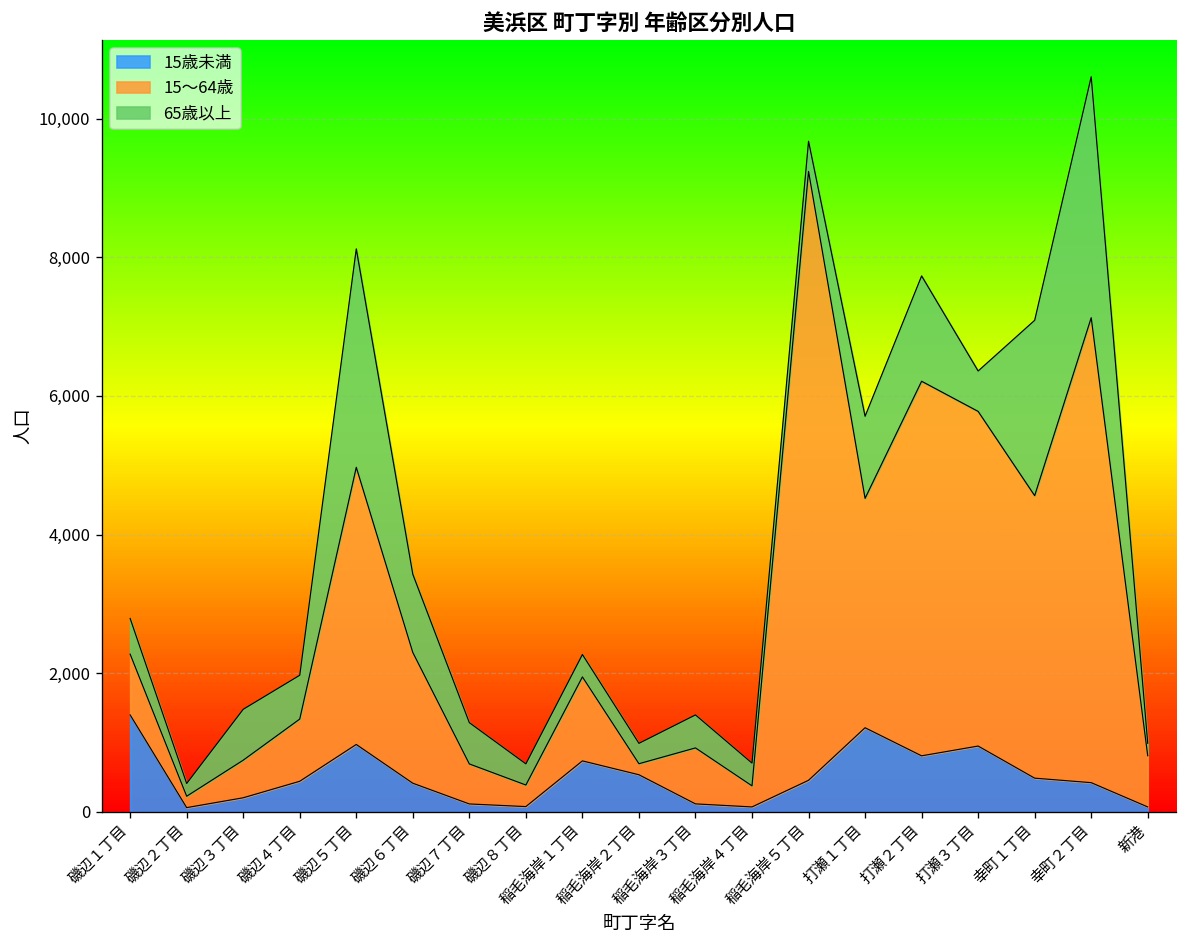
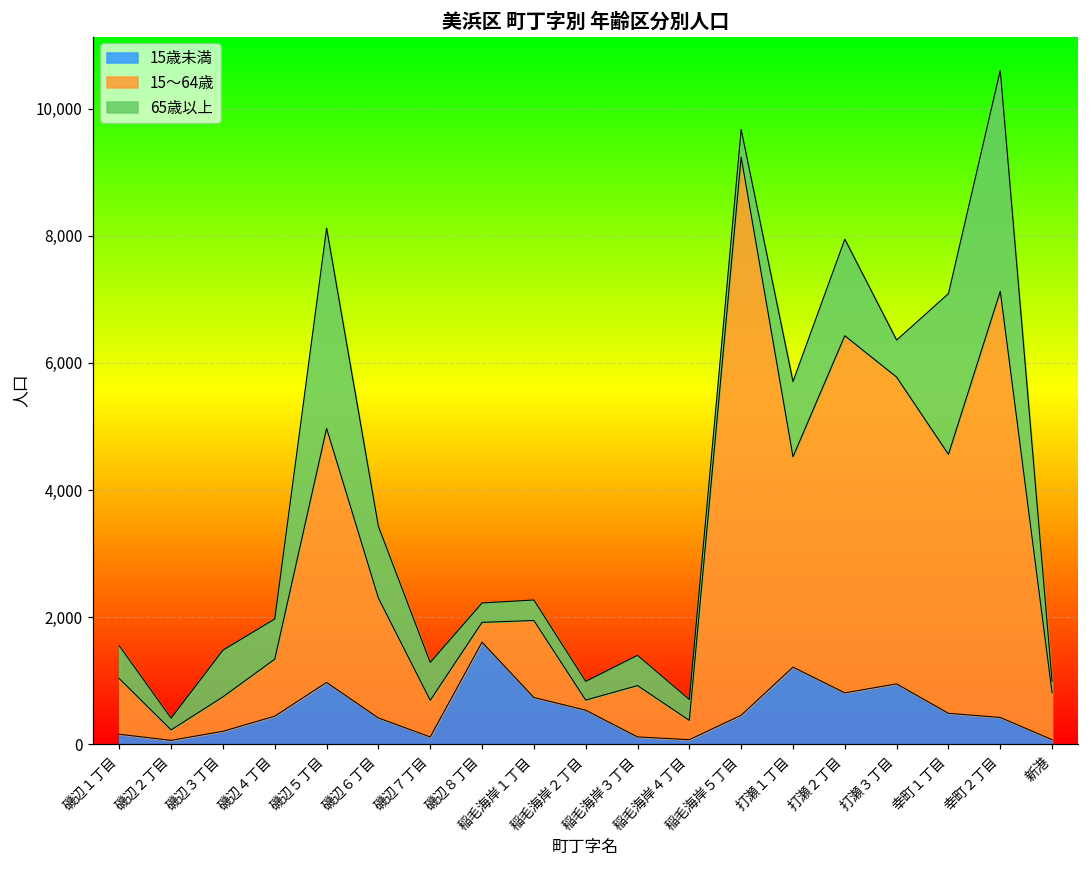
  {
    "15歳未満": {
-     "磯辺１丁目": "1,400",
+     "磯辺１丁目": "200",
      "磯辺２丁目": "100",
      "磯辺３丁目": "200",
      "磯辺４丁目": "400",
      "磯辺５丁目": "1,000",
      "磯辺６丁目": "400",
      "磯辺７丁目": "100",
-     "磯辺８丁目": "100",
+     "磯辺８丁目": "1,600",
      "稲毛海岸１丁目": "700",
      "稲毛海岸２丁目": "500",
      "稲毛海岸３丁目": "100",
      "稲毛海岸４丁目": "100",
      "稲毛海岸５丁目": "500",
      "打瀬１丁目": "1,200",
      "打瀬２丁目": "800",
      "打瀬３丁目": "1,000",
      "幸町１丁目": "500",
      "幸町２丁目": "400",
      "新港": "100"
    },
    "15～64歳": {
      "磯辺１丁目": "900",
      "磯辺２丁目": "200",
      "磯辺３丁目": "500",
      "磯辺４丁目": "900",
      "磯辺５丁目": "4,000",
      "磯辺６丁目": "1,900",
      "磯辺７丁目": "600",
      "磯辺８丁目": "300",
      "稲毛海岸１丁目": "1,200",
      "稲毛海岸２丁目": "200",
      "稲毛海岸３丁目": "800",
      "稲毛海岸４丁目": "300",
      "稲毛海岸５丁目": "8,800",
      "打瀬１丁目": "3,300",
-     "打瀬２丁目": "5,400",
+     "打瀬２丁目": "5,600",
      "打瀬３丁目": "4,800",
      "幸町１丁目": "4,100",
      "幸町２丁目": "6,700",
      "新港": "700"
    },
    "65歳以上": {
      "磯辺１丁目": "500",
      "磯辺２丁目": "200",
      "磯辺３丁目": "700",
      "磯辺４丁目": "600",
      "磯辺５丁目": "3,200",
      "磯辺６丁目": "1,100",
      "磯辺７丁目": "600",
      "磯辺８丁目": "300",
      "稲毛海岸１丁目": "300",
      "稲毛海岸２丁目": "300",
      "稲毛海岸３丁目": "500",
      "稲毛海岸４丁目": "300",
      "稲毛海岸５丁目": "400",
      "打瀬１丁目": "1,200",
      "打瀬２丁目": "1,500",
      "打瀬３丁目": "600",
      "幸町１丁目": "2,500",
      "幸町２丁目": "3,500",
      "新港": "200"
    }
  }
